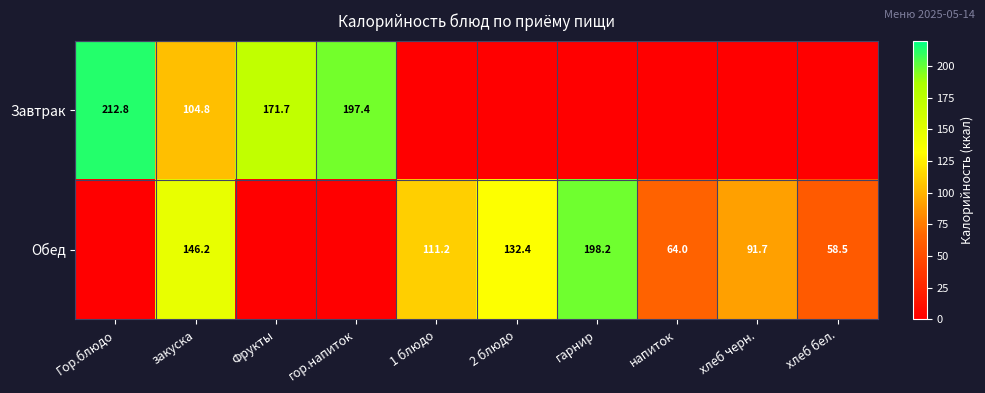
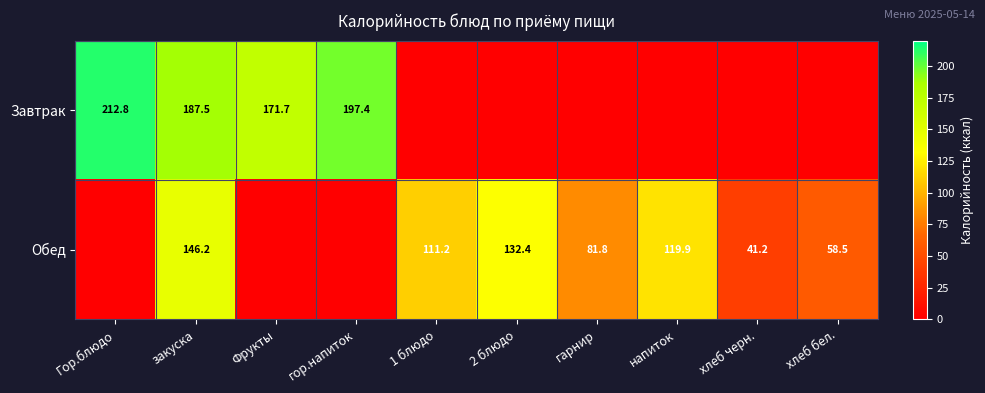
  {
    "Завтрак": {
      "Гор.блюдо": 212.8,
-     "закуска": 104.8,
+     "закуска": 187.5,
      "Фрукты": 171.7,
      "гор.напиток": 197.4
    },
    "Обед": {
      "закуска": 146.2,
      "1 блюдо": 111.2,
      "2 блюдо": 132.4,
-     "гарнир": 198.2,
-     "напиток": 64.0,
-     "хлеб черн.": 91.7,
+     "гарнир": 81.8,
+     "напиток": 119.9,
+     "хлеб черн.": 41.2,
      "хлеб бел.": 58.5
    }
  }
